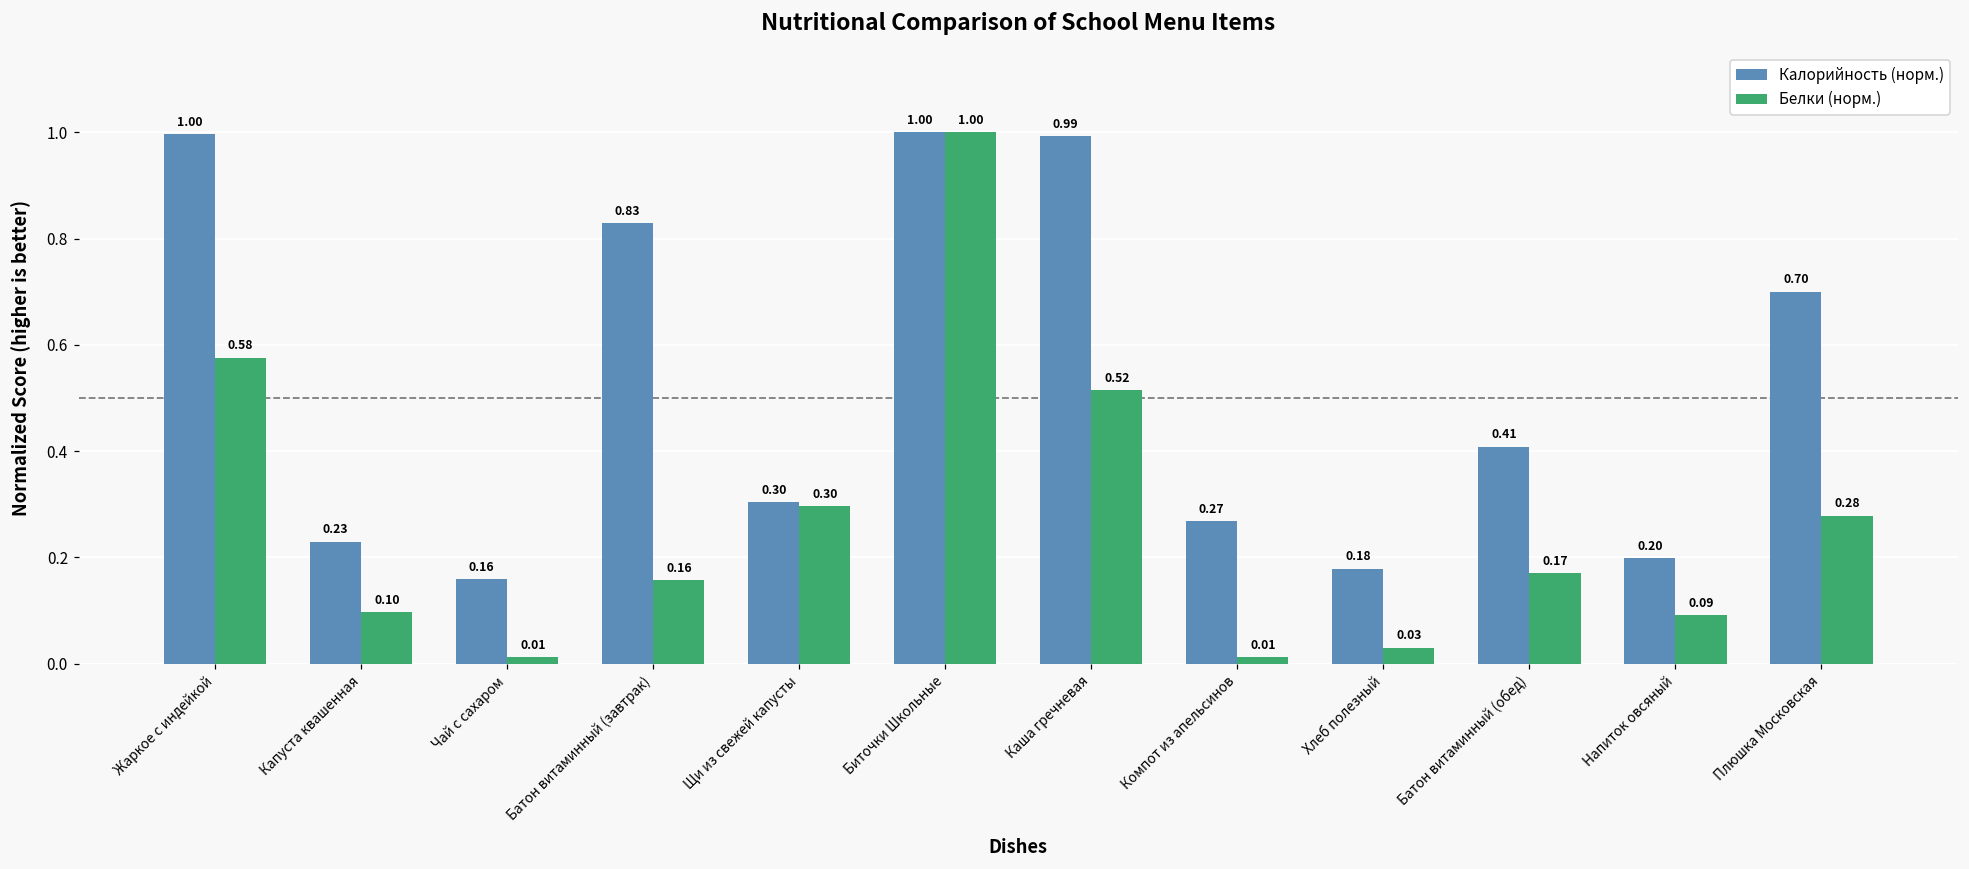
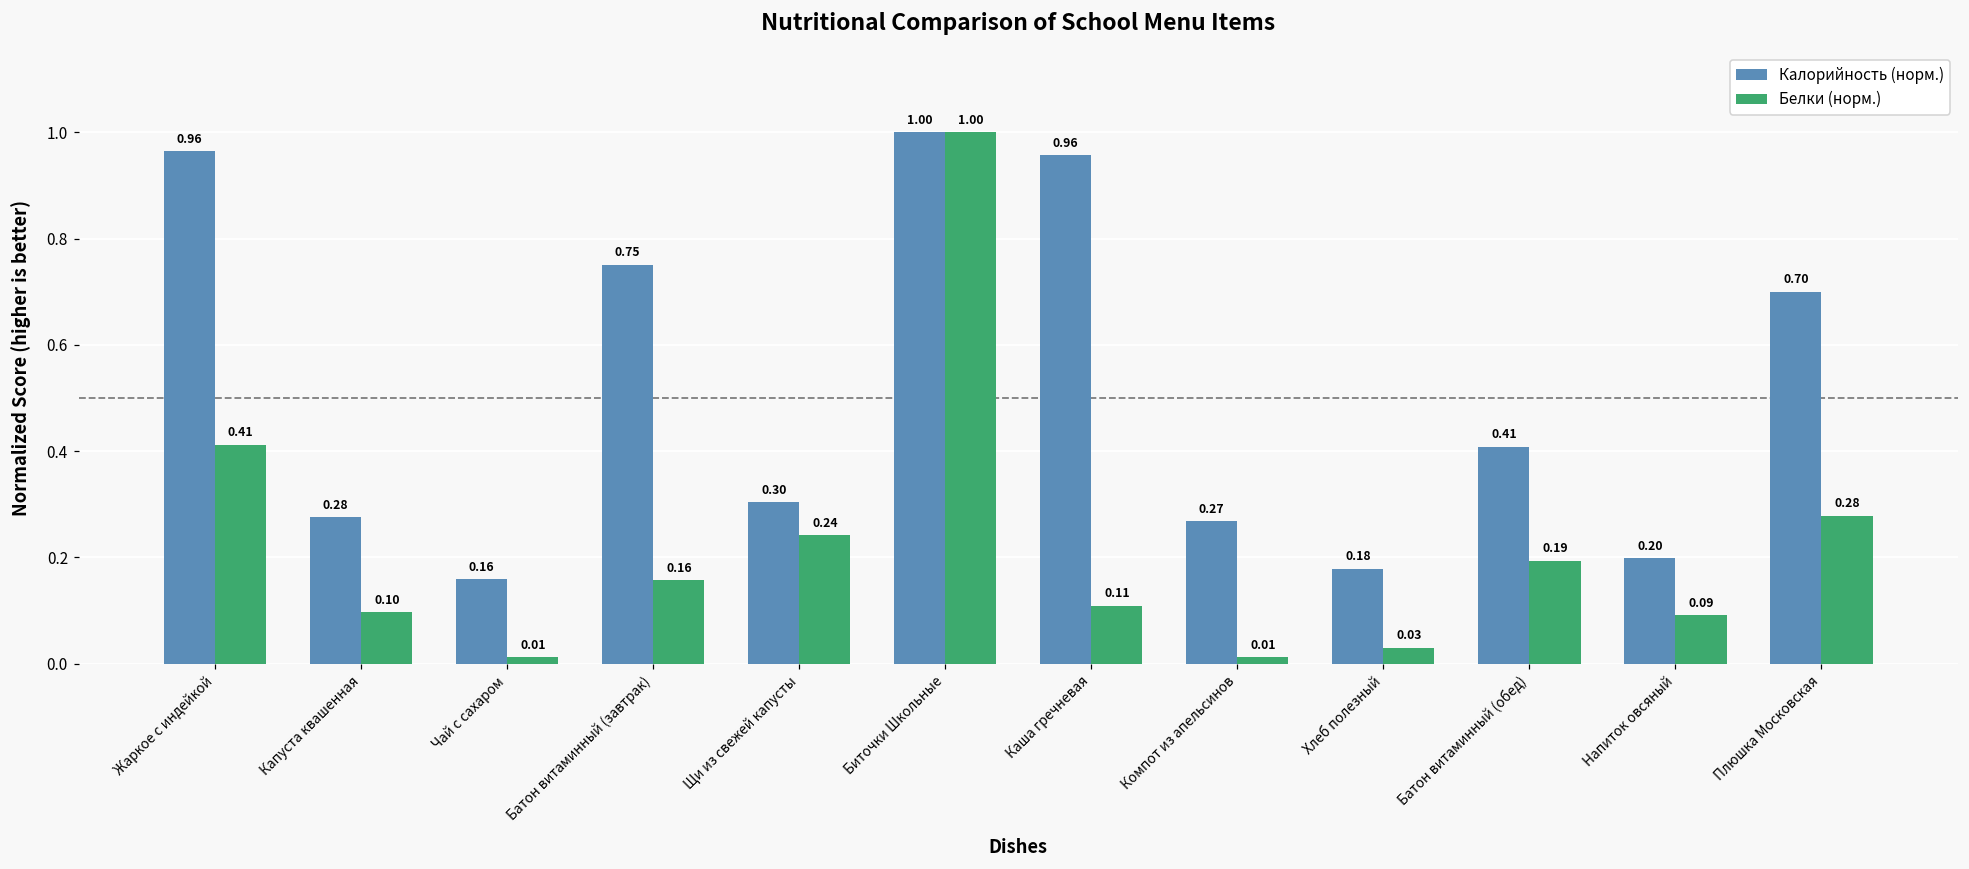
  {
    "Калорийность (норм.)": {
-     "Жаркое с индейкой": 1.00,
-     "Капуста квашенная": 0.23,
+     "Жаркое с индейкой": 0.96,
+     "Капуста квашенная": 0.28,
      "Чай с сахаром": 0.16,
-     "Батон витаминный (завтрак)": 0.83,
+     "Батон витаминный (завтрак)": 0.75,
      "Щи из свежей капусты": 0.30,
      "Биточки Школьные": 1.00,
-     "Каша гречневая": 0.99,
+     "Каша гречневая": 0.96,
      "Компот из апельсинов": 0.27,
      "Хлеб полезный": 0.18,
      "Батон витаминный (обед)": 0.41,
      "Напиток овсяный": 0.20,
      "Плюшка Московская": 0.70
    },
    "Белки (норм.)": {
-     "Жаркое с индейкой": 0.58,
+     "Жаркое с индейкой": 0.41,
      "Капуста квашенная": 0.10,
      "Чай с сахаром": 0.01,
      "Батон витаминный (завтрак)": 0.16,
-     "Щи из свежей капусты": 0.30,
+     "Щи из свежей капусты": 0.24,
      "Биточки Школьные": 1.00,
-     "Каша гречневая": 0.52,
+     "Каша гречневая": 0.11,
      "Компот из апельсинов": 0.01,
      "Хлеб полезный": 0.03,
-     "Батон витаминный (обед)": 0.17,
+     "Батон витаминный (обед)": 0.19,
      "Напиток овсяный": 0.09,
      "Плюшка Московская": 0.28
    }
  }
